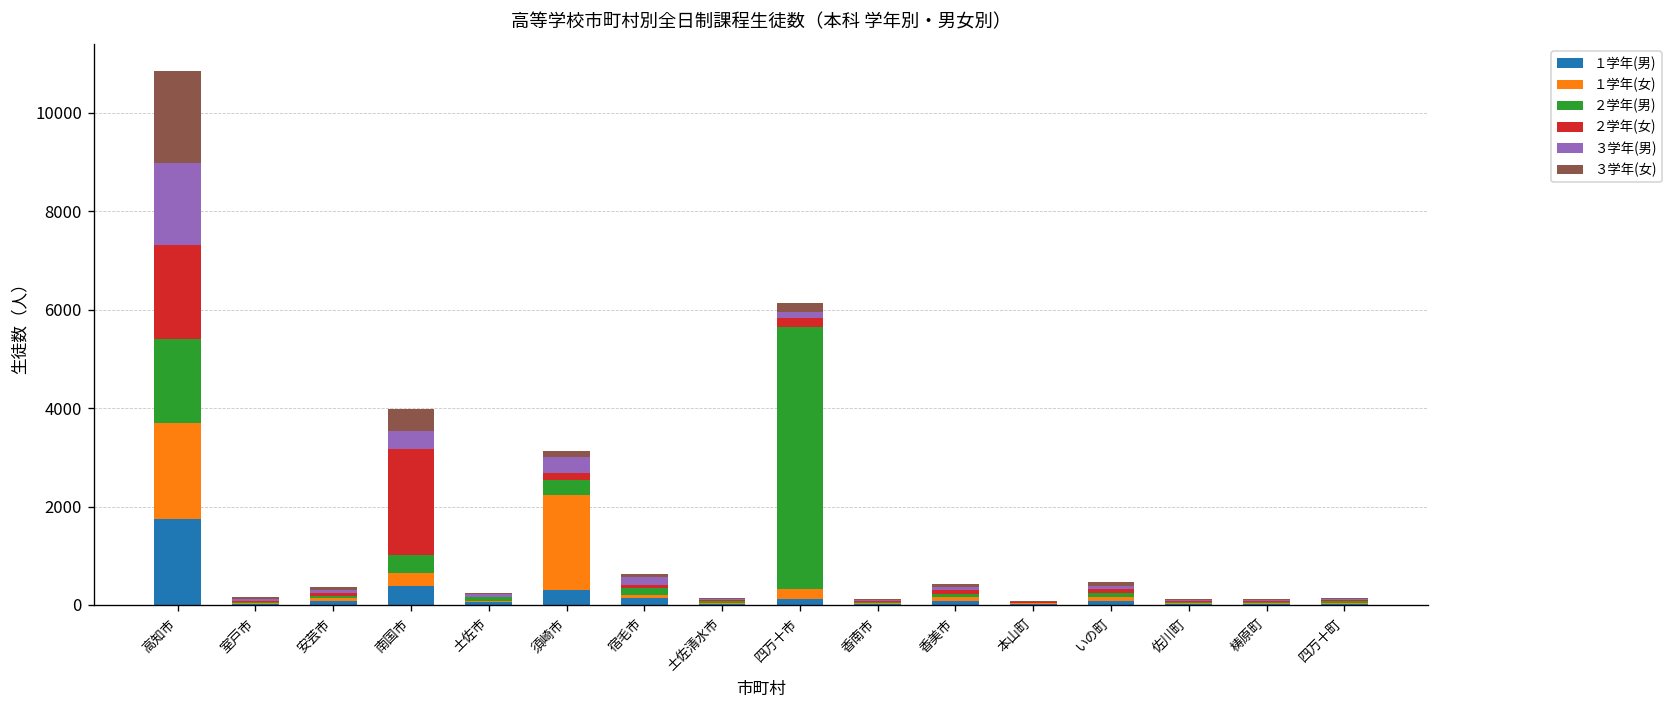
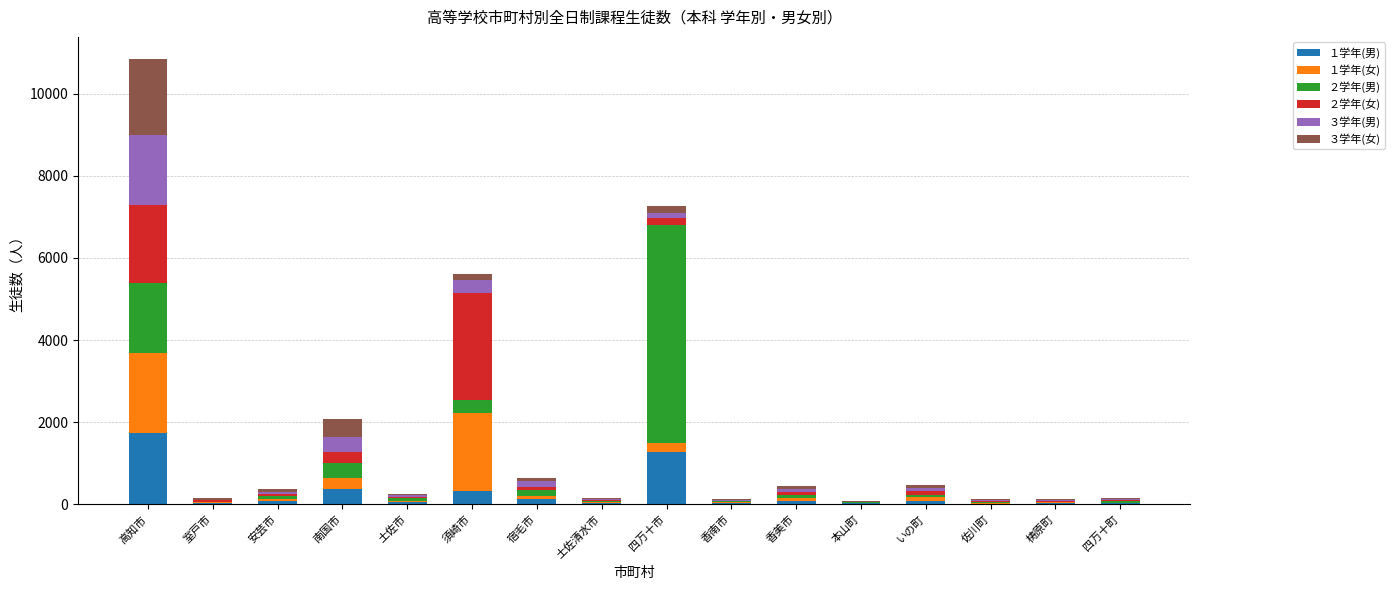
  {
    "１学年(男)": {
      "高知市": 1700,
      "安芸市": 100,
      "南国市": 400,
      "須崎市": 300,
      "宿毛市": 100,
-     "四万十市": 100,
+     "四万十市": 1300,
      "香美市": 100,
      "いの町": 100
    },
    "１学年(女)": {
      "高知市": 1900,
      "南国市": 300,
      "須崎市": 1900,
      "宿毛市": 100,
      "四万十市": 200,
      "香美市": 100,
      "いの町": 100
    },
    "２学年(男)": {
      "高知市": 1700,
      "南国市": 400,
      "土佐市": 100,
      "須崎市": 300,
      "宿毛市": 100,
      "四万十市": 5300,
      "香美市": 100,
      "いの町": 100
    },
    "２学年(女)": {
      "高知市": 1900,
-     "南国市": 2200,
-     "須崎市": 100,
+     "南国市": 300,
+     "須崎市": 2600,
      "宿毛市": 100,
      "四万十市": 200,
      "香美市": 100,
      "いの町": 100
    },
    "３学年(男)": {
      "高知市": 1700,
      "安芸市": 100,
      "南国市": 400,
      "土佐市": 100,
      "須崎市": 300,
      "宿毛市": 100,
      "四万十市": 100,
      "いの町": 100
    },
    "３学年(女)": {
      "高知市": 1900,
      "安芸市": 100,
      "南国市": 400,
      "須崎市": 100,
      "宿毛市": 100,
      "四万十市": 200,
      "香美市": 100,
      "いの町": 100
    }
  }
